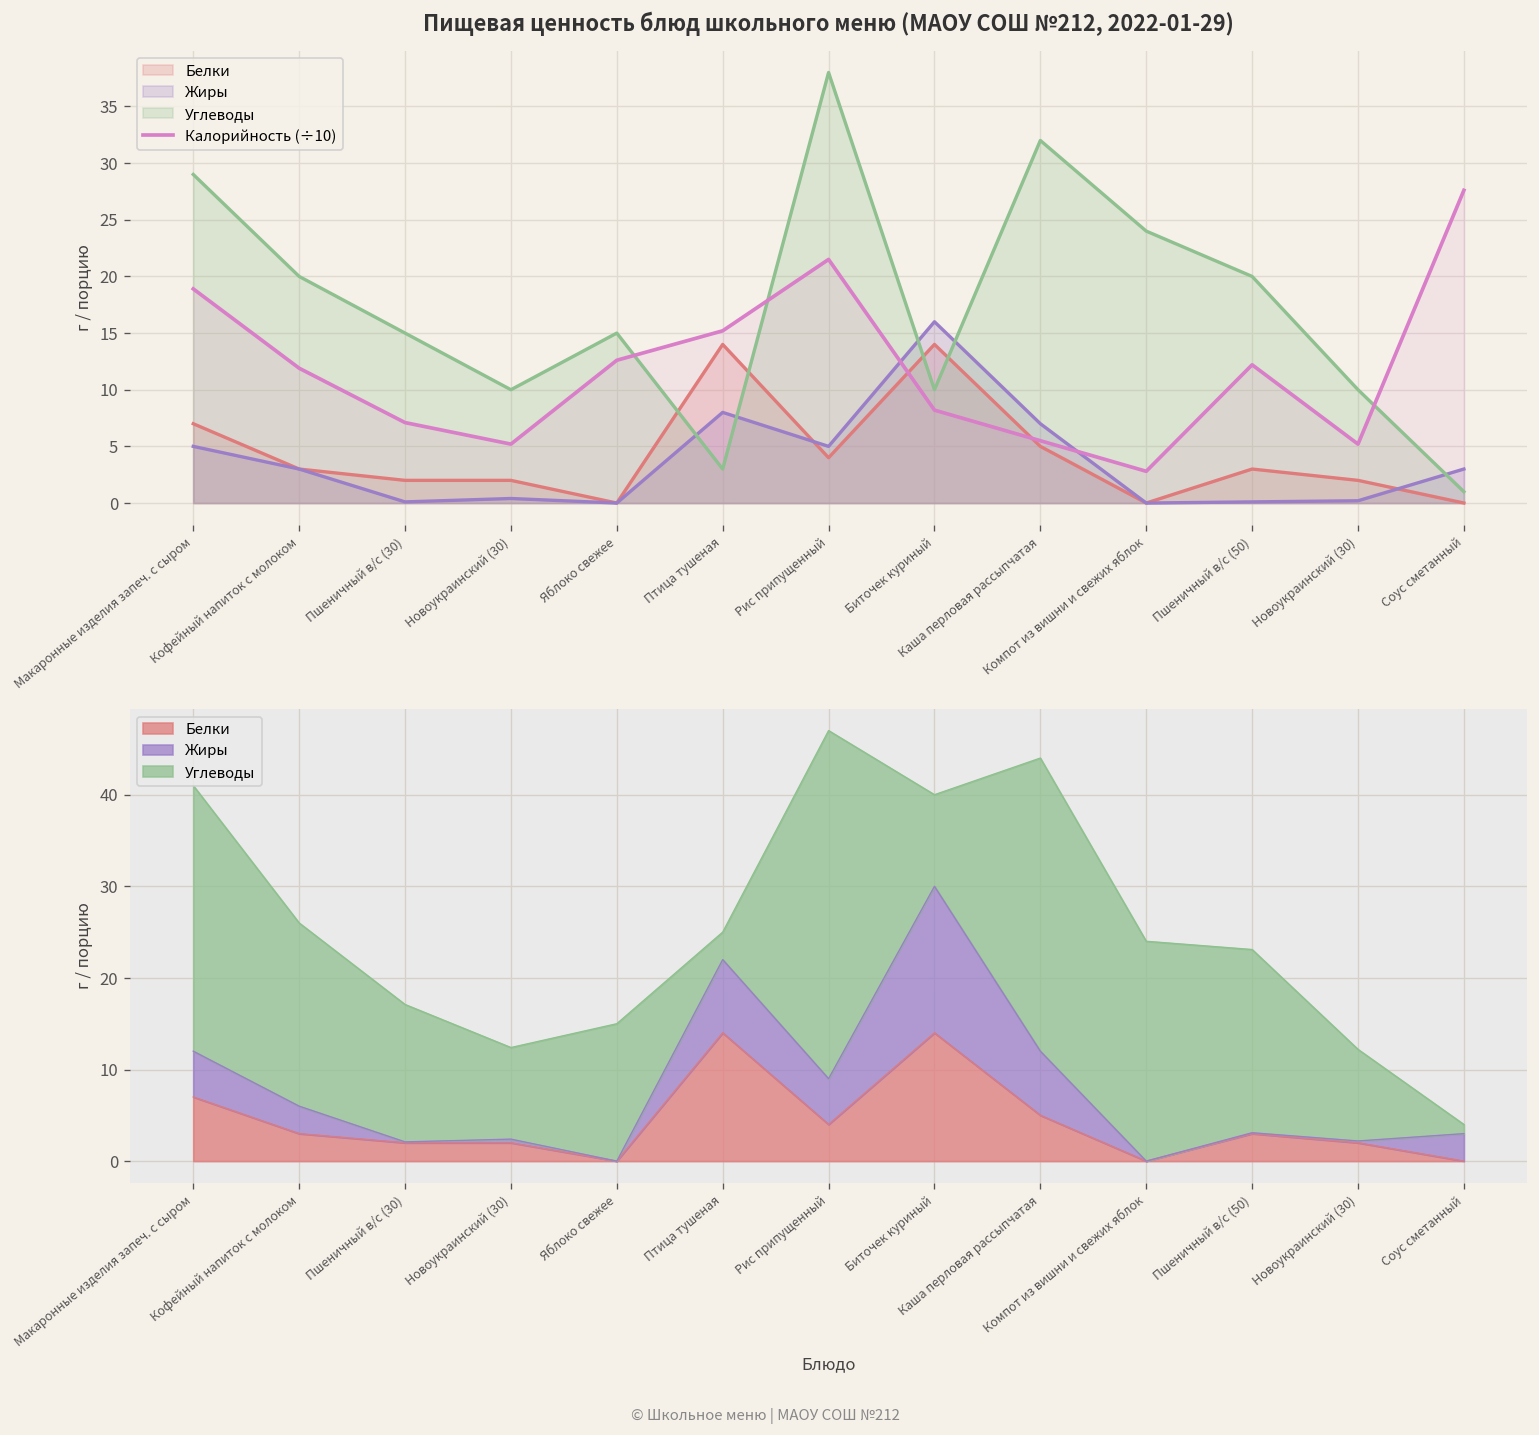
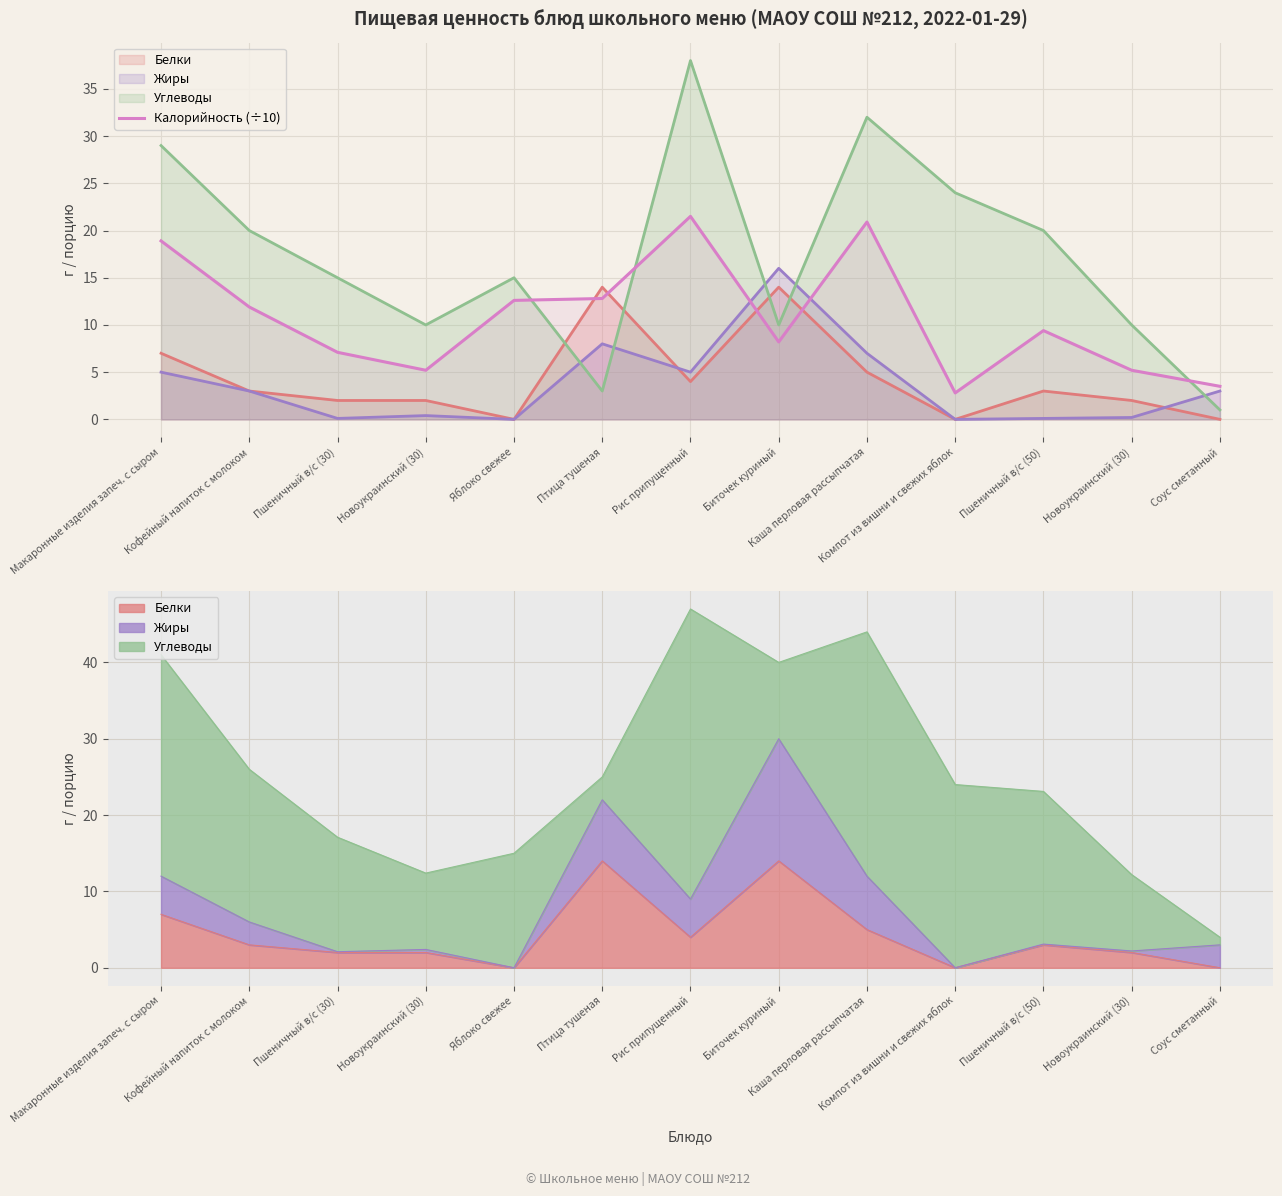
  {
    "Пищевая ценность блюд школьного меню (МАОУ СОШ №212, 2022-01-29)": {
      "Калорийность (÷10)": {
        "Макаронные изделия запеч. с сыром": 19,
        "Кофейный напиток с молоком": 12,
        "Пшеничный в/с (30)": 7,
        "Яблоко свежее": 13,
-       "Птица тушеная": 15,
+       "Птица тушеная": 13,
        "Рис припущенный": 22,
        "Биточек куриный": 8,
-       "Каша перловая рассыпчатая": 6,
+       "Каша перловая рассыпчатая": 21,
        "Компот из вишни и свежих яблок": 3,
-       "Пшеничный в/с (50)": 12,
-       "Соус сметанный": 28
+       "Пшеничный в/с (50)": 9,
+       "Соус сметанный": 4
      }
    }
  }
